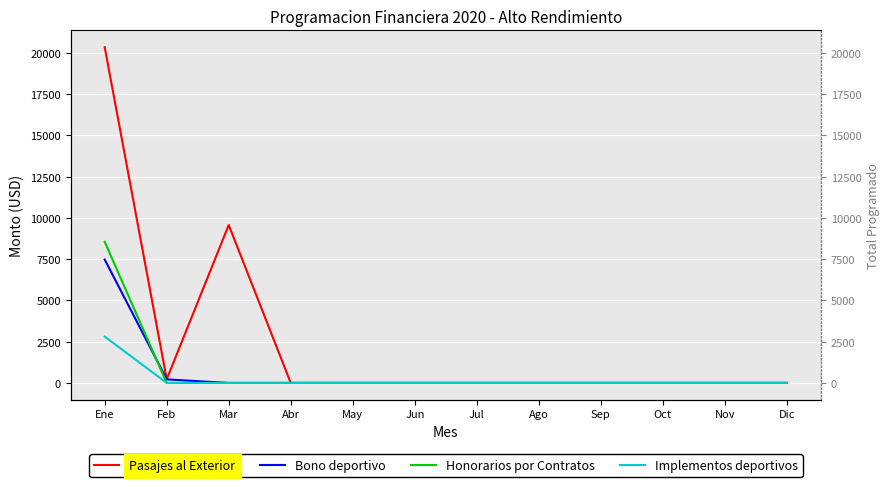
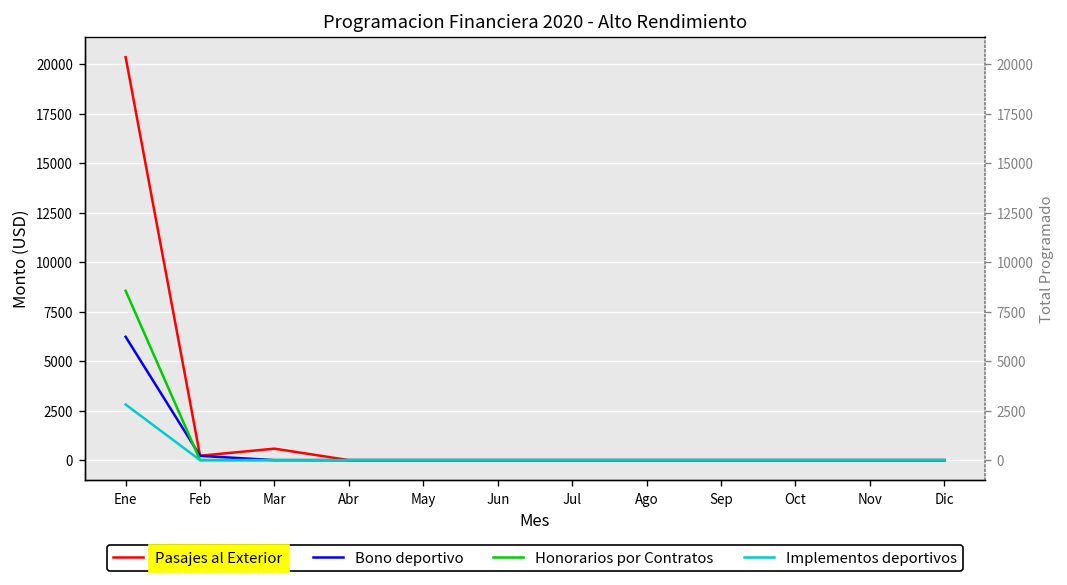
  {
    "Pasajes al Exterior": {
      "Ene": 20300,
-     "Mar": 9600
+     "Mar": 600
    },
    "Bono deportivo": {
-     "Ene": 7500
+     "Ene": 6200
    },
    "Honorarios por Contratos": {
      "Ene": 8600
    },
    "Implementos deportivos": {
      "Ene": 2800
    }
  }
